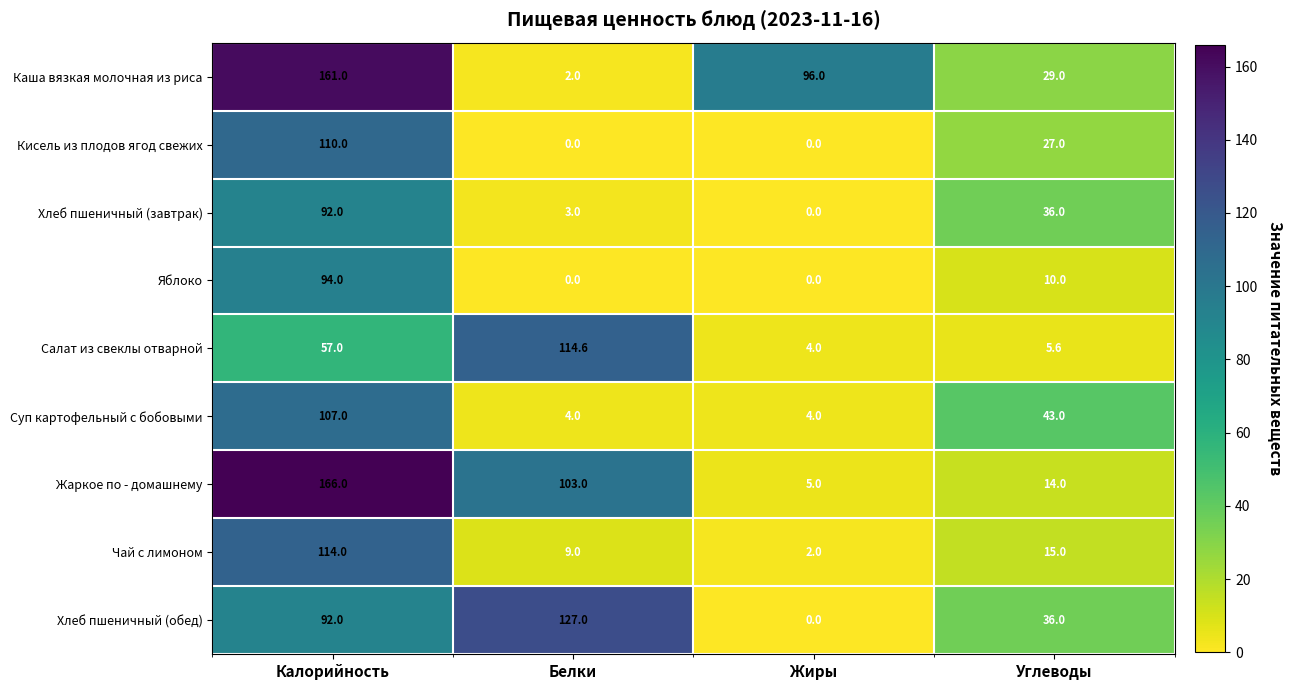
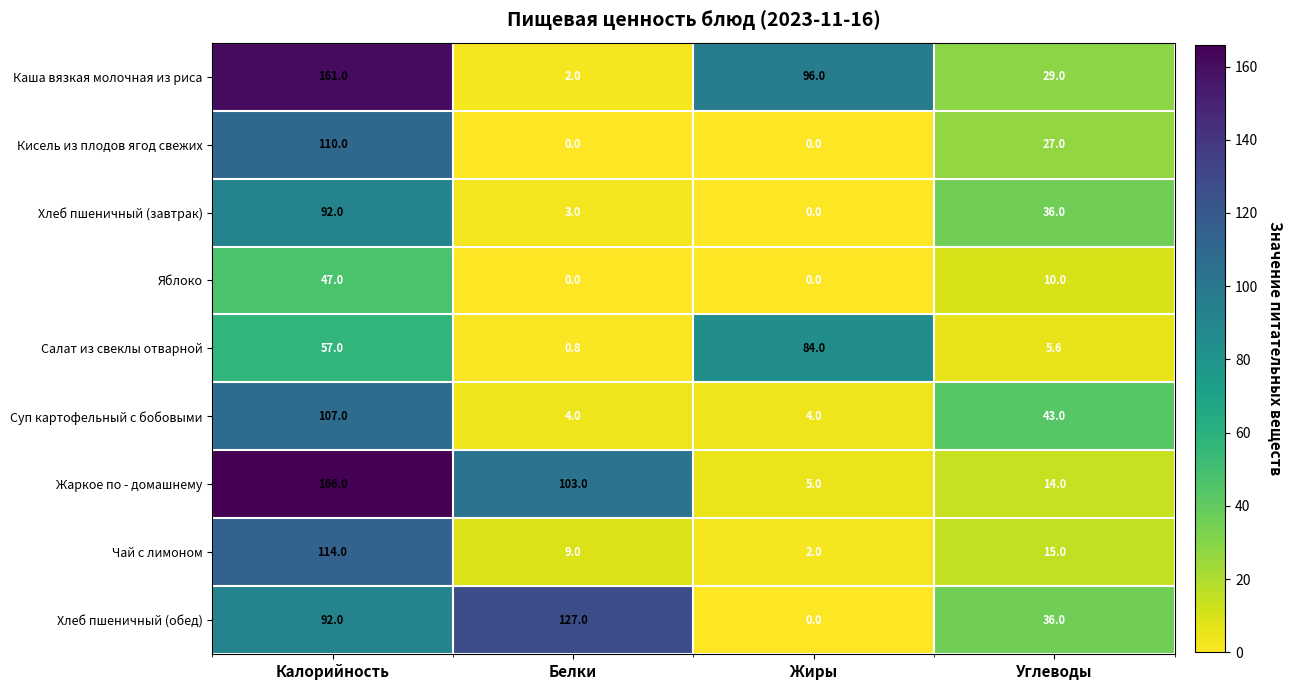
  {
    "Каша вязкая молочная из риса": {
      "Калорийность": 161.0,
      "Белки": 2.0,
      "Жиры": 96.0,
      "Углеводы": 29.0
    },
    "Кисель из плодов ягод свежих": {
      "Калорийность": 110.0,
      "Белки": 0.0,
      "Жиры": 0.0,
      "Углеводы": 27.0
    },
    "Хлеб пшеничный (завтрак)": {
      "Калорийность": 92.0,
      "Белки": 3.0,
      "Жиры": 0.0,
      "Углеводы": 36.0
    },
    "Яблоко": {
-     "Калорийность": 94.0,
+     "Калорийность": 47.0,
      "Белки": 0.0,
      "Жиры": 0.0,
      "Углеводы": 10.0
    },
    "Салат из свеклы отварной": {
      "Калорийность": 57.0,
-     "Белки": 114.6,
-     "Жиры": 4.0,
+     "Белки": 0.8,
+     "Жиры": 84.0,
      "Углеводы": 5.6
    },
    "Суп картофельный с бобовыми": {
      "Калорийность": 107.0,
      "Белки": 4.0,
      "Жиры": 4.0,
      "Углеводы": 43.0
    },
    "Жаркое по - домашнему": {
      "Калорийность": 166.0,
      "Белки": 103.0,
      "Жиры": 5.0,
      "Углеводы": 14.0
    },
    "Чай с лимоном": {
      "Калорийность": 114.0,
      "Белки": 9.0,
      "Жиры": 2.0,
      "Углеводы": 15.0
    },
    "Хлеб пшеничный (обед)": {
      "Калорийность": 92.0,
      "Белки": 127.0,
      "Жиры": 0.0,
      "Углеводы": 36.0
    }
  }
